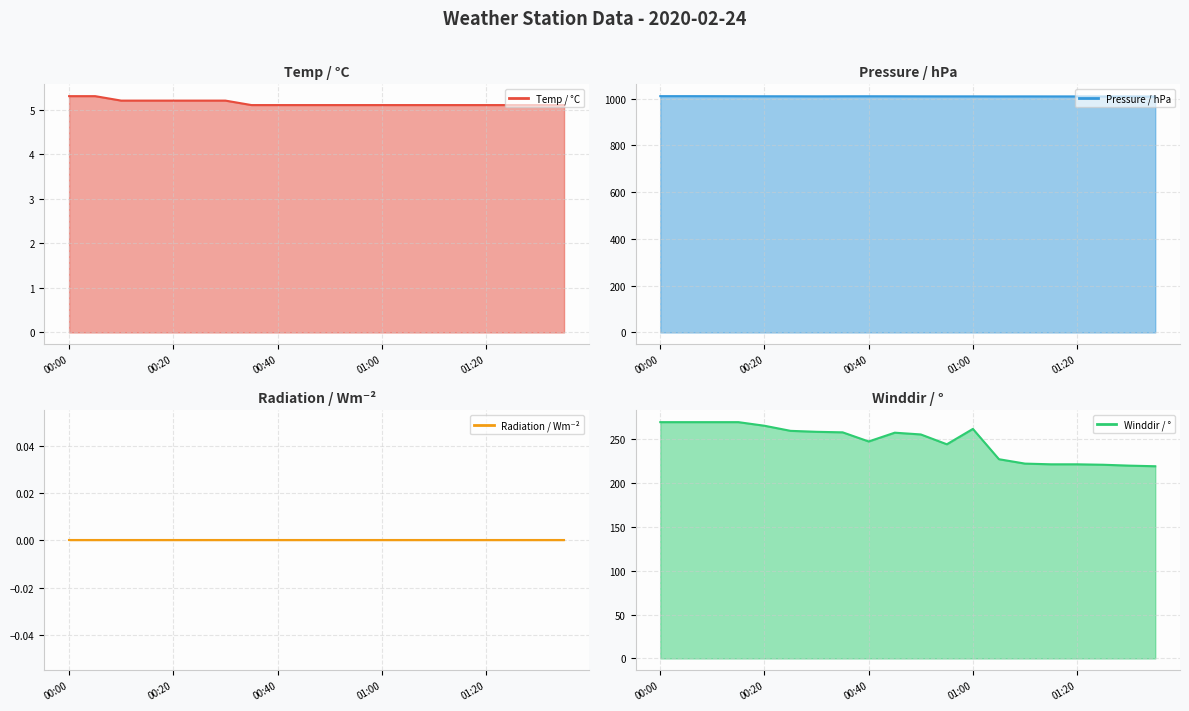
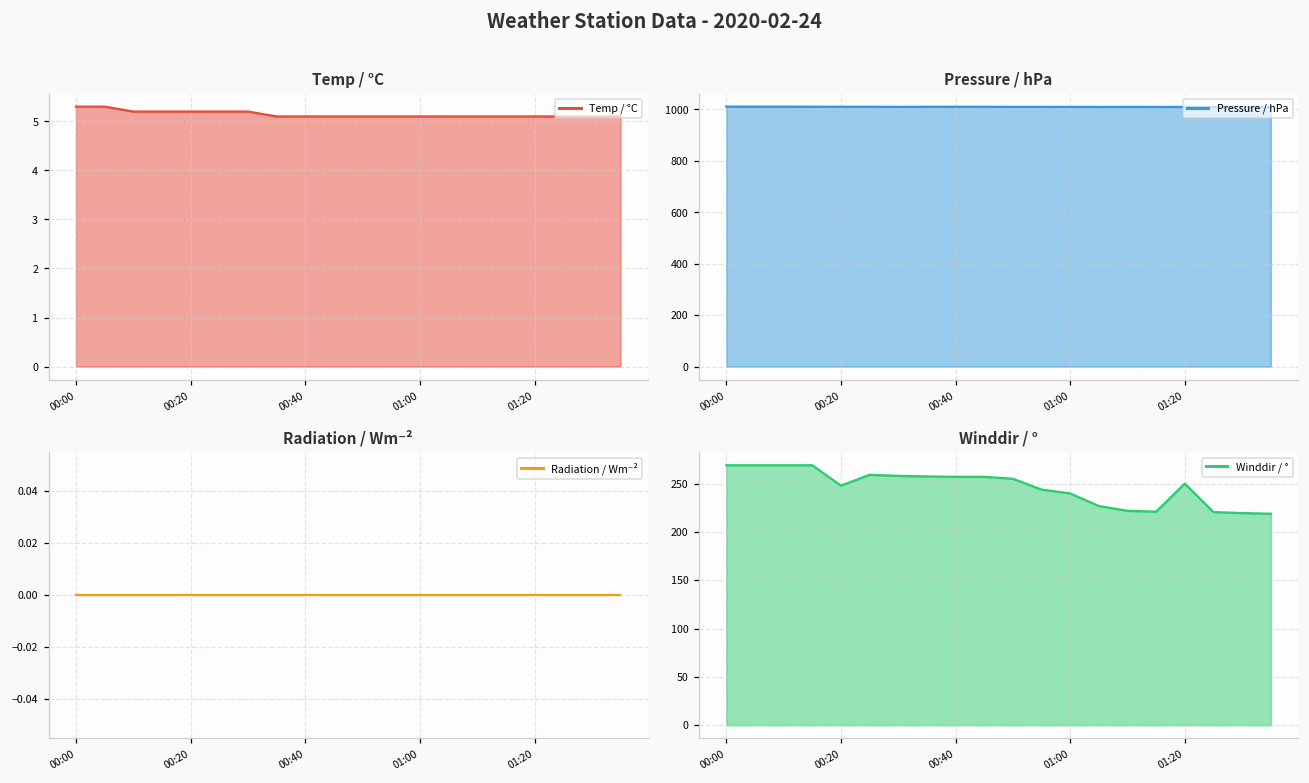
  {
    "Temp / °C": {
      "00:00": 5.3,
      "00:20": 5.2,
      "00:40": 5.1,
      "01:00": 5.1,
      "01:20": 5.1
    },
    "Pressure / hPa": {
      "00:00": 1010,
      "00:20": 1010,
      "00:40": 1010,
      "01:00": 1010
    },
    "Radiation / Wm⁻²": {
      "00:00": 0.000,
      "00:20": 0.000,
      "00:40": 0.000,
      "01:00": 0.000,
      "01:20": 0.000
    },
    "Winddir / °": {
      "00:00": 270,
-     "00:20": 260,
-     "00:40": 250,
-     "01:00": 260,
-     "01:20": 220
+     "00:20": 250,
+     "00:40": 260,
+     "01:00": 240,
+     "01:20": 250
    }
  }
